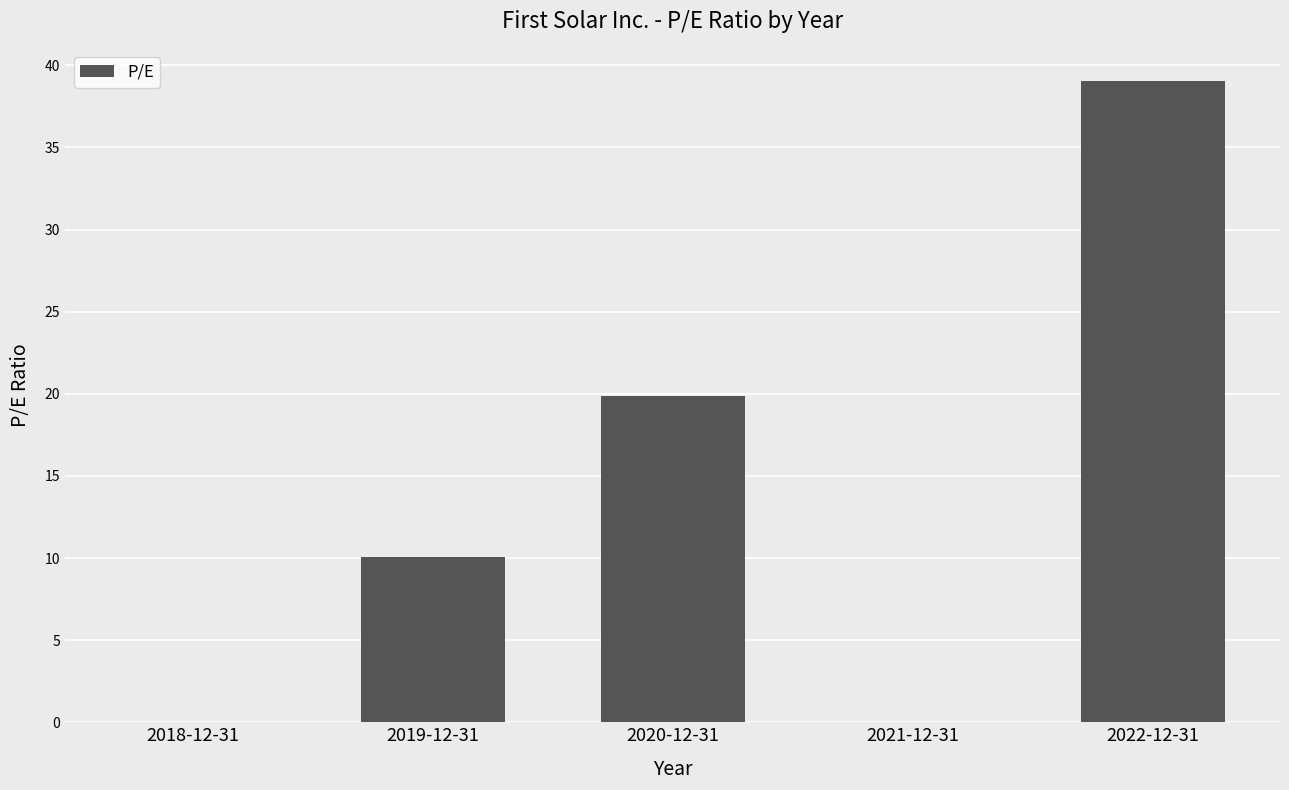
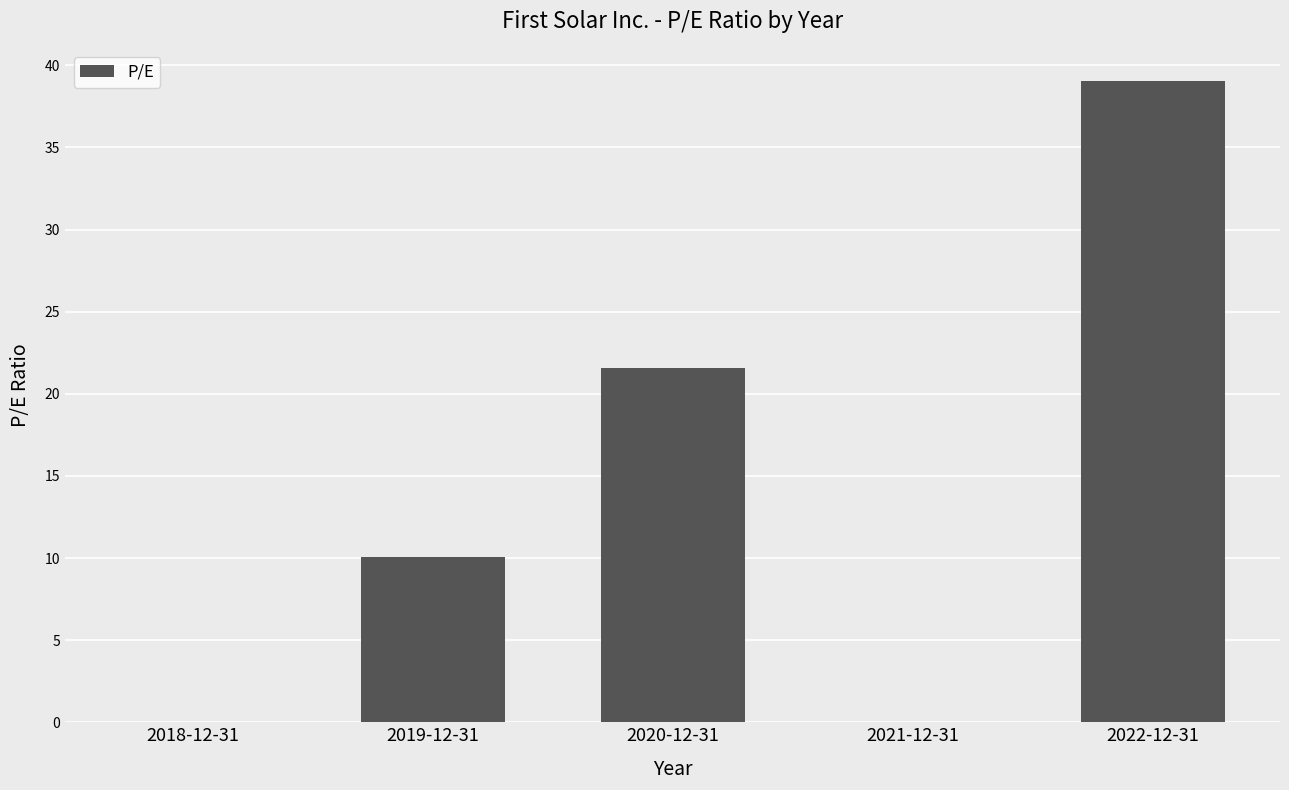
  {
    "2018-12-31": 0.0,
    "2019-12-31": 10.1,
-   "2020-12-31": 19.9,
+   "2020-12-31": 21.6,
    "2021-12-31": 0.0,
    "2022-12-31": 39.1
  }
